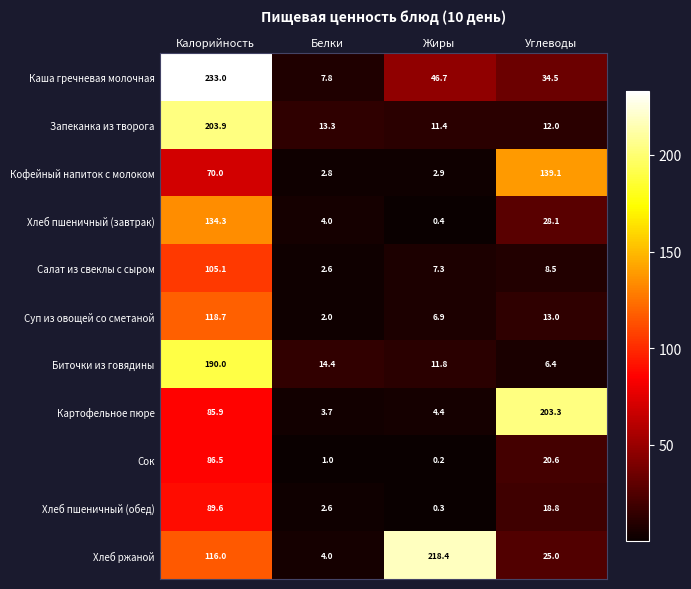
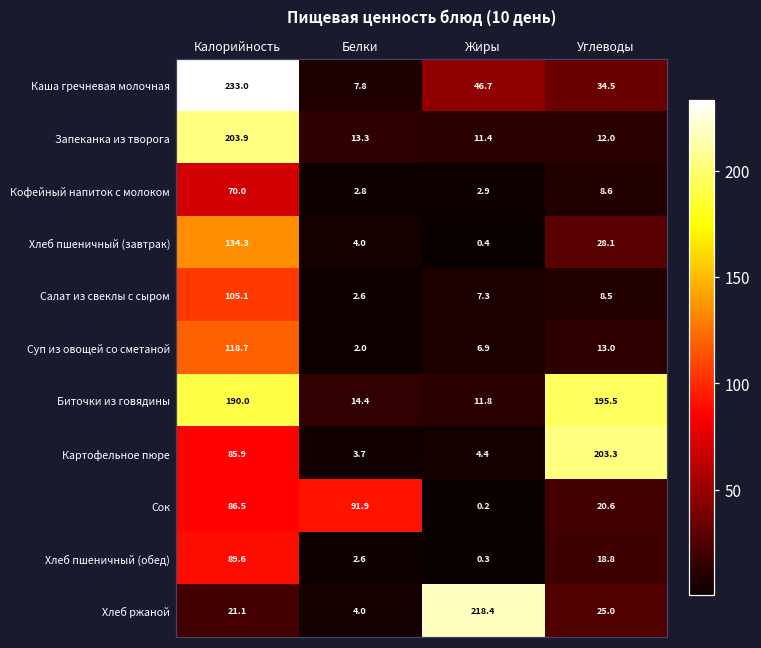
  {
    "Каша гречневая молочная": {
      "Калорийность": 233.0,
      "Белки": 7.8,
      "Жиры": 46.7,
      "Углеводы": 34.5
    },
    "Запеканка из творога": {
      "Калорийность": 203.9,
      "Белки": 13.3,
      "Жиры": 11.4,
      "Углеводы": 12.0
    },
    "Кофейный напиток с молоком": {
      "Калорийность": 70.0,
      "Белки": 2.8,
      "Жиры": 2.9,
-     "Углеводы": 139.1
+     "Углеводы": 8.6
    },
    "Хлеб пшеничный (завтрак)": {
      "Калорийность": 134.3,
      "Белки": 4.0,
      "Жиры": 0.4,
      "Углеводы": 28.1
    },
    "Салат из свеклы с сыром": {
      "Калорийность": 105.1,
      "Белки": 2.6,
      "Жиры": 7.3,
      "Углеводы": 8.5
    },
    "Суп из овощей со сметаной": {
      "Калорийность": 118.7,
      "Белки": 2.0,
      "Жиры": 6.9,
      "Углеводы": 13.0
    },
    "Биточки из говядины": {
      "Калорийность": 190.0,
      "Белки": 14.4,
      "Жиры": 11.8,
-     "Углеводы": 6.4
+     "Углеводы": 195.5
    },
    "Картофельное пюре": {
      "Калорийность": 85.9,
      "Белки": 3.7,
      "Жиры": 4.4,
      "Углеводы": 203.3
    },
    "Сок": {
      "Калорийность": 86.5,
-     "Белки": 1.0,
+     "Белки": 91.9,
      "Жиры": 0.2,
      "Углеводы": 20.6
    },
    "Хлеб пшеничный (обед)": {
      "Калорийность": 89.6,
      "Белки": 2.6,
      "Жиры": 0.3,
      "Углеводы": 18.8
    },
    "Хлеб ржаной": {
-     "Калорийность": 116.0,
+     "Калорийность": 21.1,
      "Белки": 4.0,
      "Жиры": 218.4,
      "Углеводы": 25.0
    }
  }
